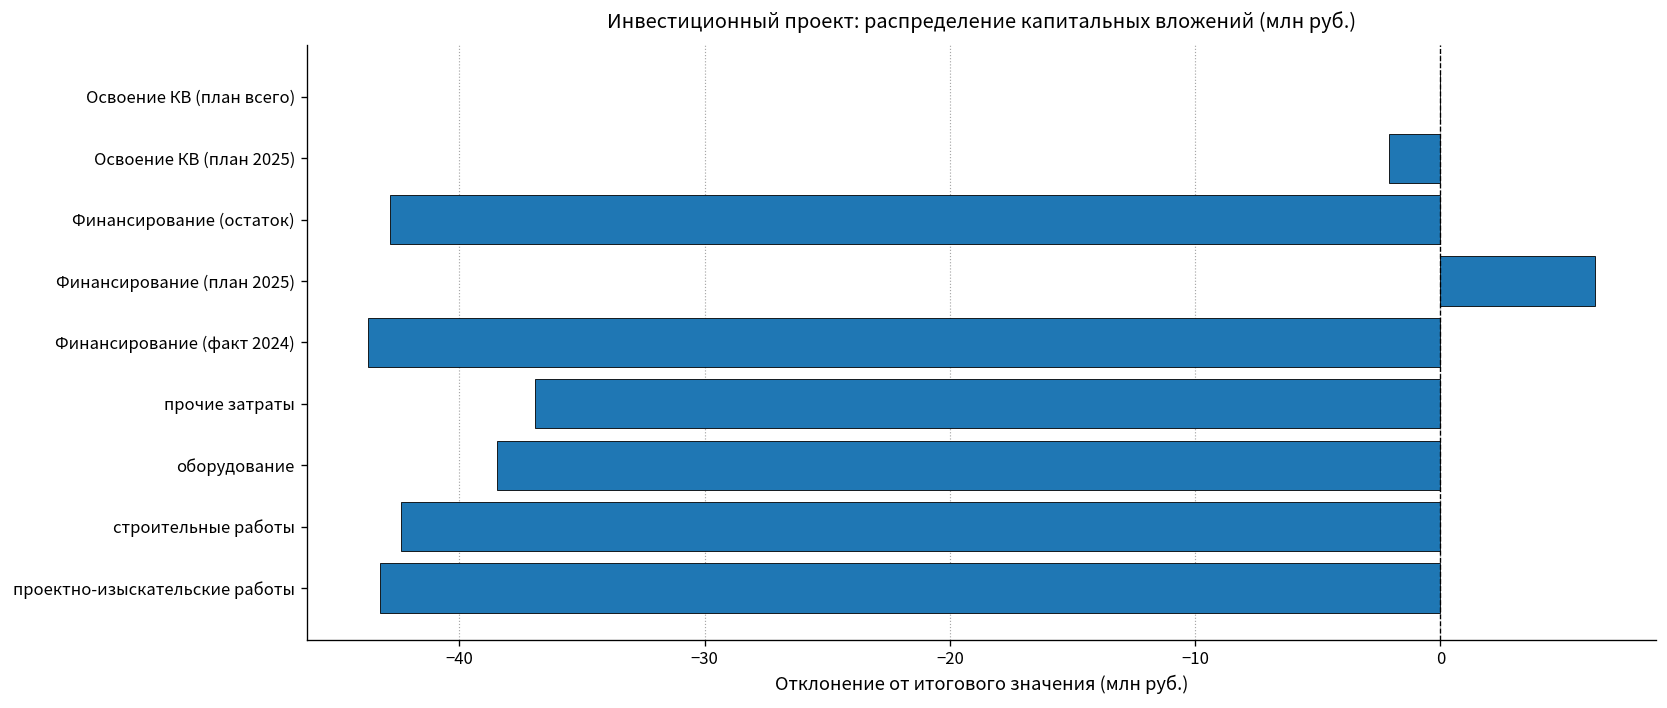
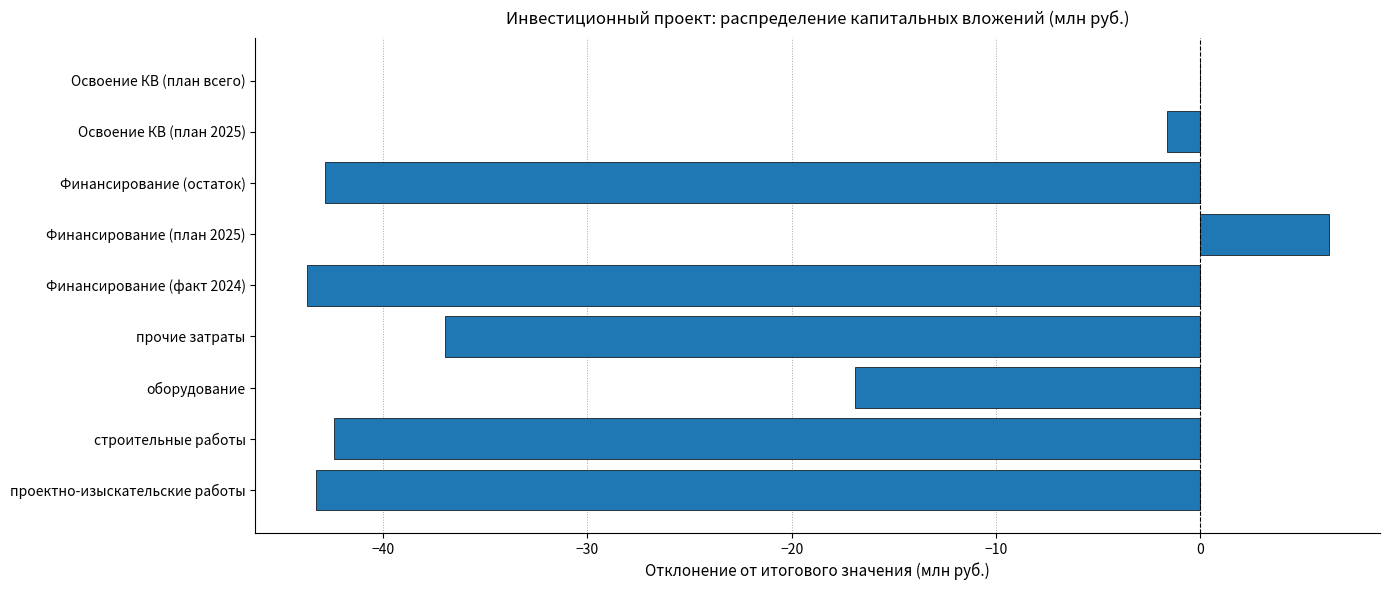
  {
    "Освоение КВ (план всего)": 0.0,
-   "Освоение КВ (план 2025)": -2.1,
+   "Освоение КВ (план 2025)": -1.6,
    "Финансирование (остаток)": -42.8,
    "Финансирование (план 2025)": 6.3,
    "Финансирование (факт 2024)": -43.7,
    "прочие затраты": -36.9,
-   "оборудование": -38.5,
+   "оборудование": -16.9,
    "строительные работы": -42.4,
    "проектно-изыскательские работы": -43.3
  }
